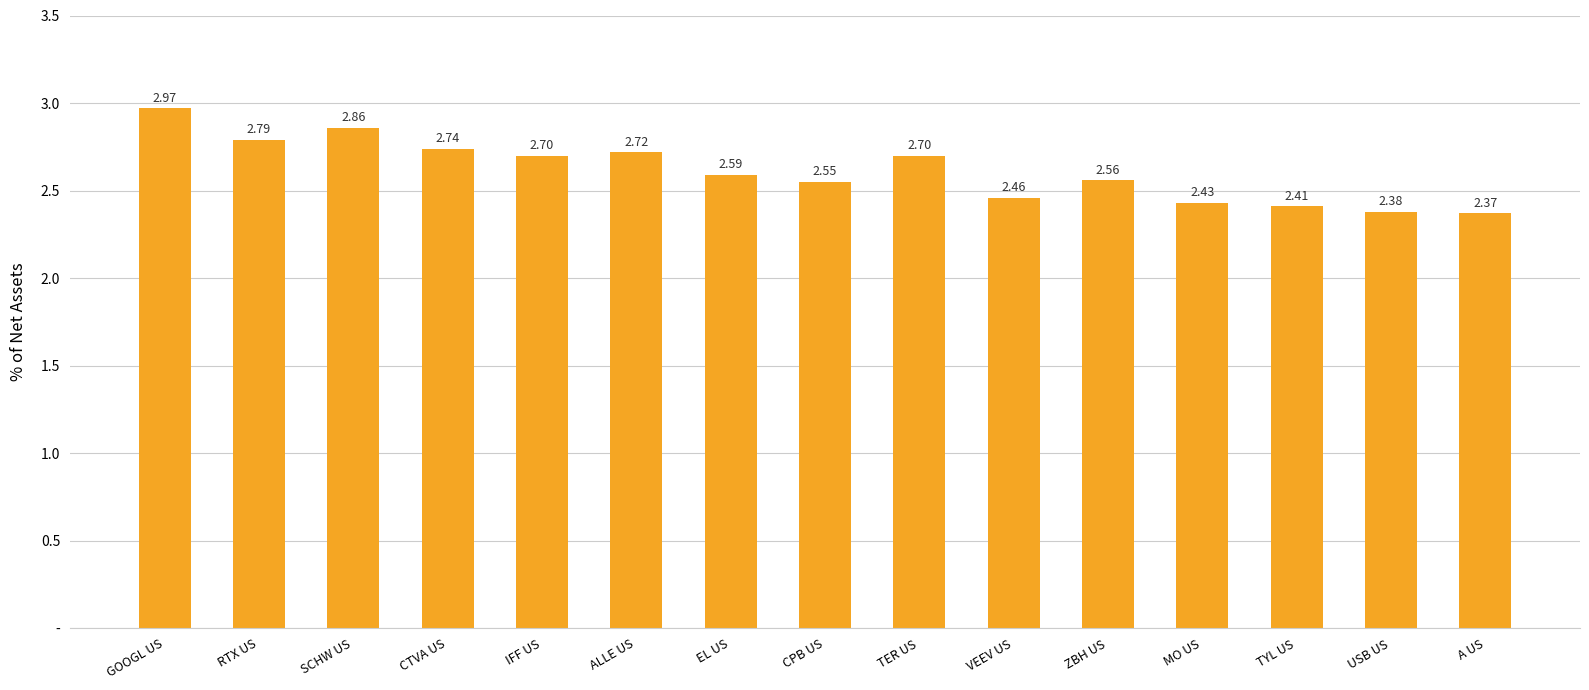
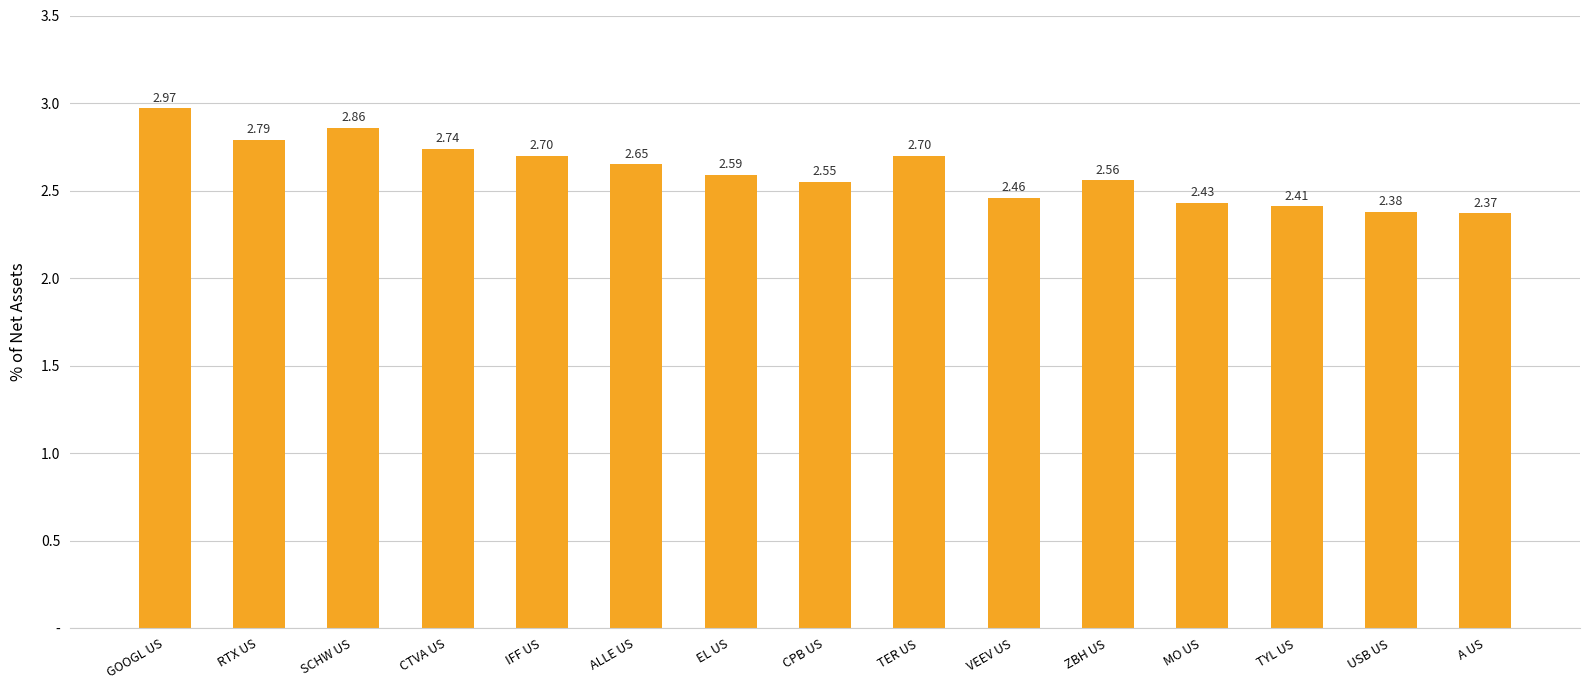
  {
    "GOOGL US": 2.97,
    "RTX US": 2.79,
    "SCHW US": 2.86,
    "CTVA US": 2.74,
    "IFF US": 2.70,
-   "ALLE US": 2.72,
+   "ALLE US": 2.65,
    "EL US": 2.59,
    "CPB US": 2.55,
    "TER US": 2.70,
    "VEEV US": 2.46,
    "ZBH US": 2.56,
    "MO US": 2.43,
    "TYL US": 2.41,
    "USB US": 2.38,
    "A US": 2.37
  }
